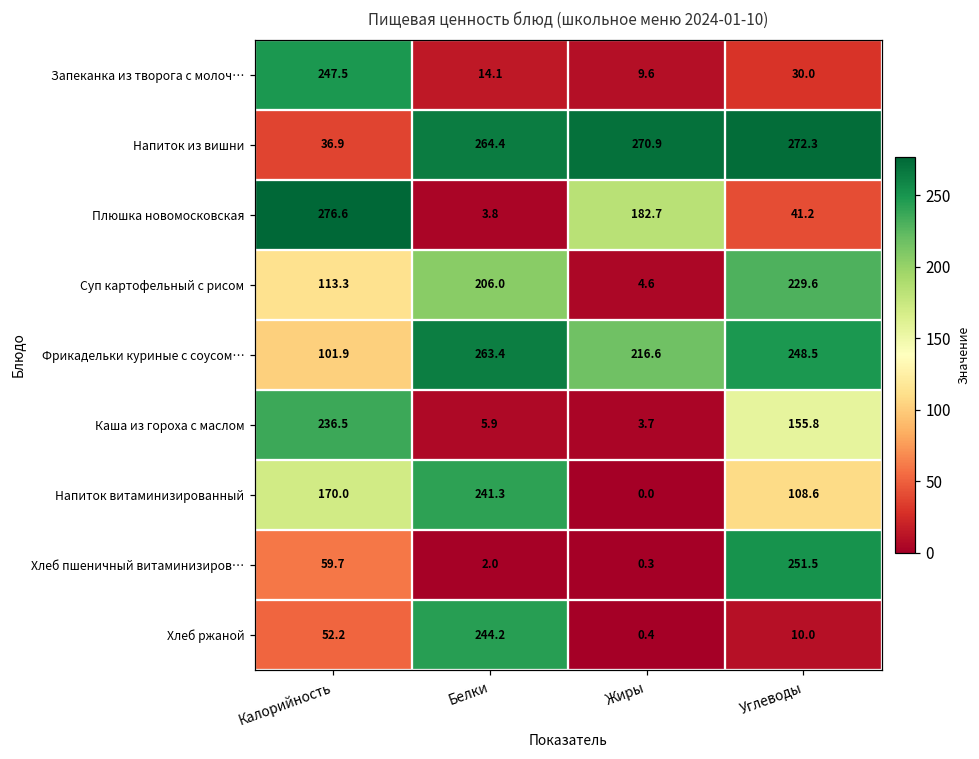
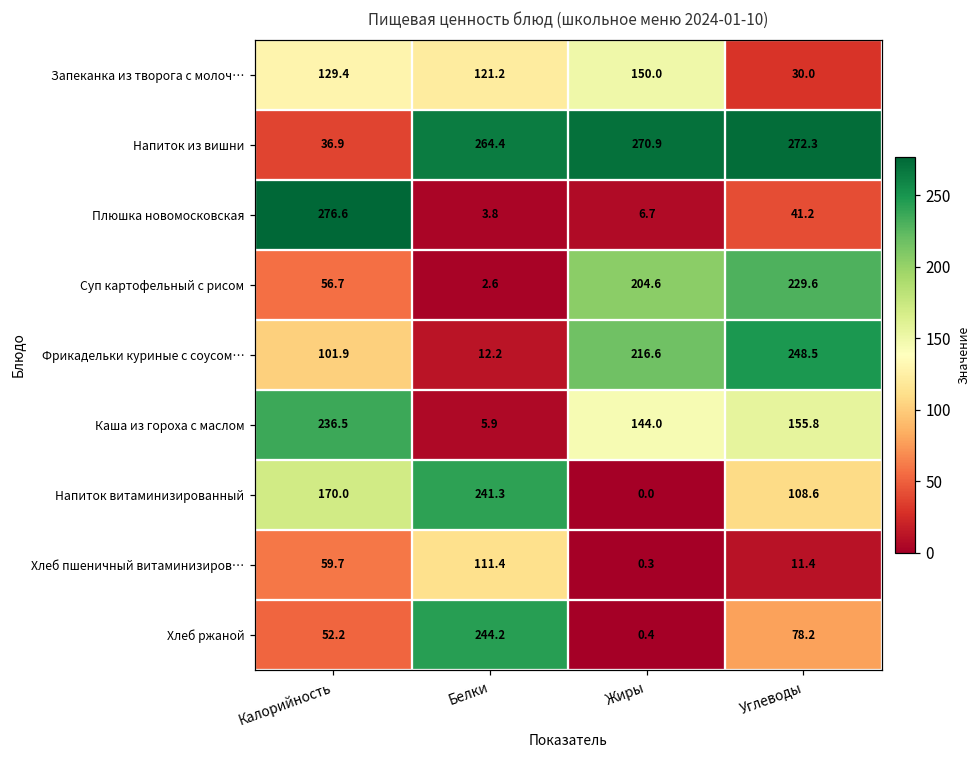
  {
    "Запеканка из творога с молоч…": {
-     "Калорийность": 247.5,
-     "Белки": 14.1,
-     "Жиры": 9.6,
+     "Калорийность": 129.4,
+     "Белки": 121.2,
+     "Жиры": 150.0,
      "Углеводы": 30.0
    },
    "Напиток из вишни": {
      "Калорийность": 36.9,
      "Белки": 264.4,
      "Жиры": 270.9,
      "Углеводы": 272.3
    },
    "Плюшка новомосковская": {
      "Калорийность": 276.6,
      "Белки": 3.8,
-     "Жиры": 182.7,
+     "Жиры": 6.7,
      "Углеводы": 41.2
    },
    "Суп картофельный с рисом": {
-     "Калорийность": 113.3,
-     "Белки": 206.0,
-     "Жиры": 4.6,
+     "Калорийность": 56.7,
+     "Белки": 2.6,
+     "Жиры": 204.6,
      "Углеводы": 229.6
    },
    "Фрикадельки куриные с соусом…": {
      "Калорийность": 101.9,
-     "Белки": 263.4,
+     "Белки": 12.2,
      "Жиры": 216.6,
      "Углеводы": 248.5
    },
    "Каша из гороха с маслом": {
      "Калорийность": 236.5,
      "Белки": 5.9,
-     "Жиры": 3.7,
+     "Жиры": 144.0,
      "Углеводы": 155.8
    },
    "Напиток витаминизированный": {
      "Калорийность": 170.0,
      "Белки": 241.3,
      "Жиры": 0.0,
      "Углеводы": 108.6
    },
    "Хлеб пшеничный витаминизиров…": {
      "Калорийность": 59.7,
-     "Белки": 2.0,
+     "Белки": 111.4,
      "Жиры": 0.3,
-     "Углеводы": 251.5
+     "Углеводы": 11.4
    },
    "Хлеб ржаной": {
      "Калорийность": 52.2,
      "Белки": 244.2,
      "Жиры": 0.4,
-     "Углеводы": 10.0
+     "Углеводы": 78.2
    }
  }
